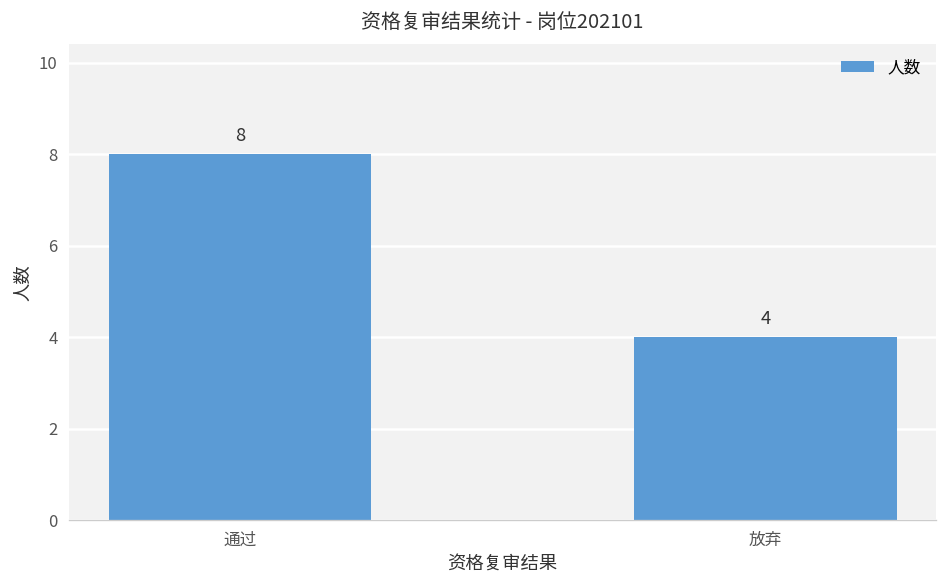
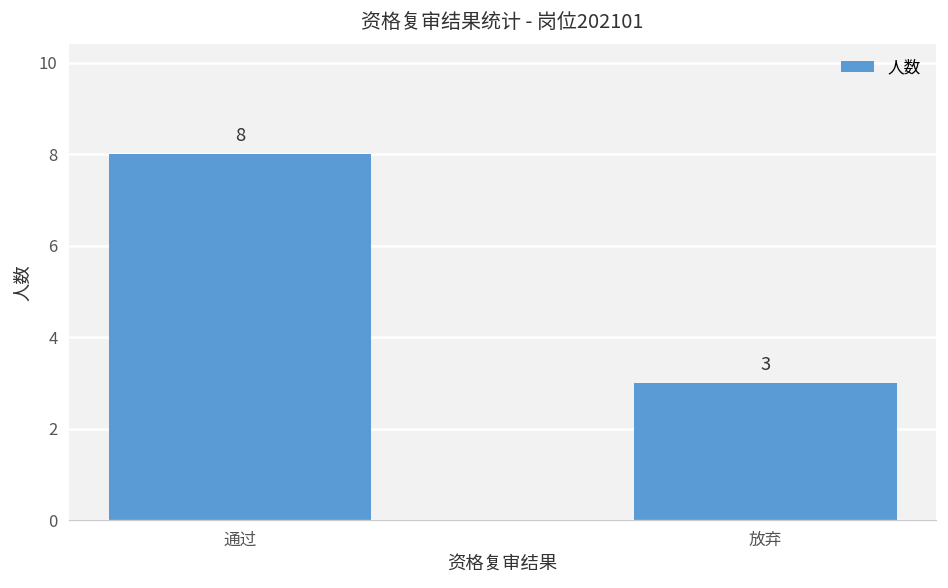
  {
    "通过": 8,
-   "放弃": 4
+   "放弃": 3
  }
